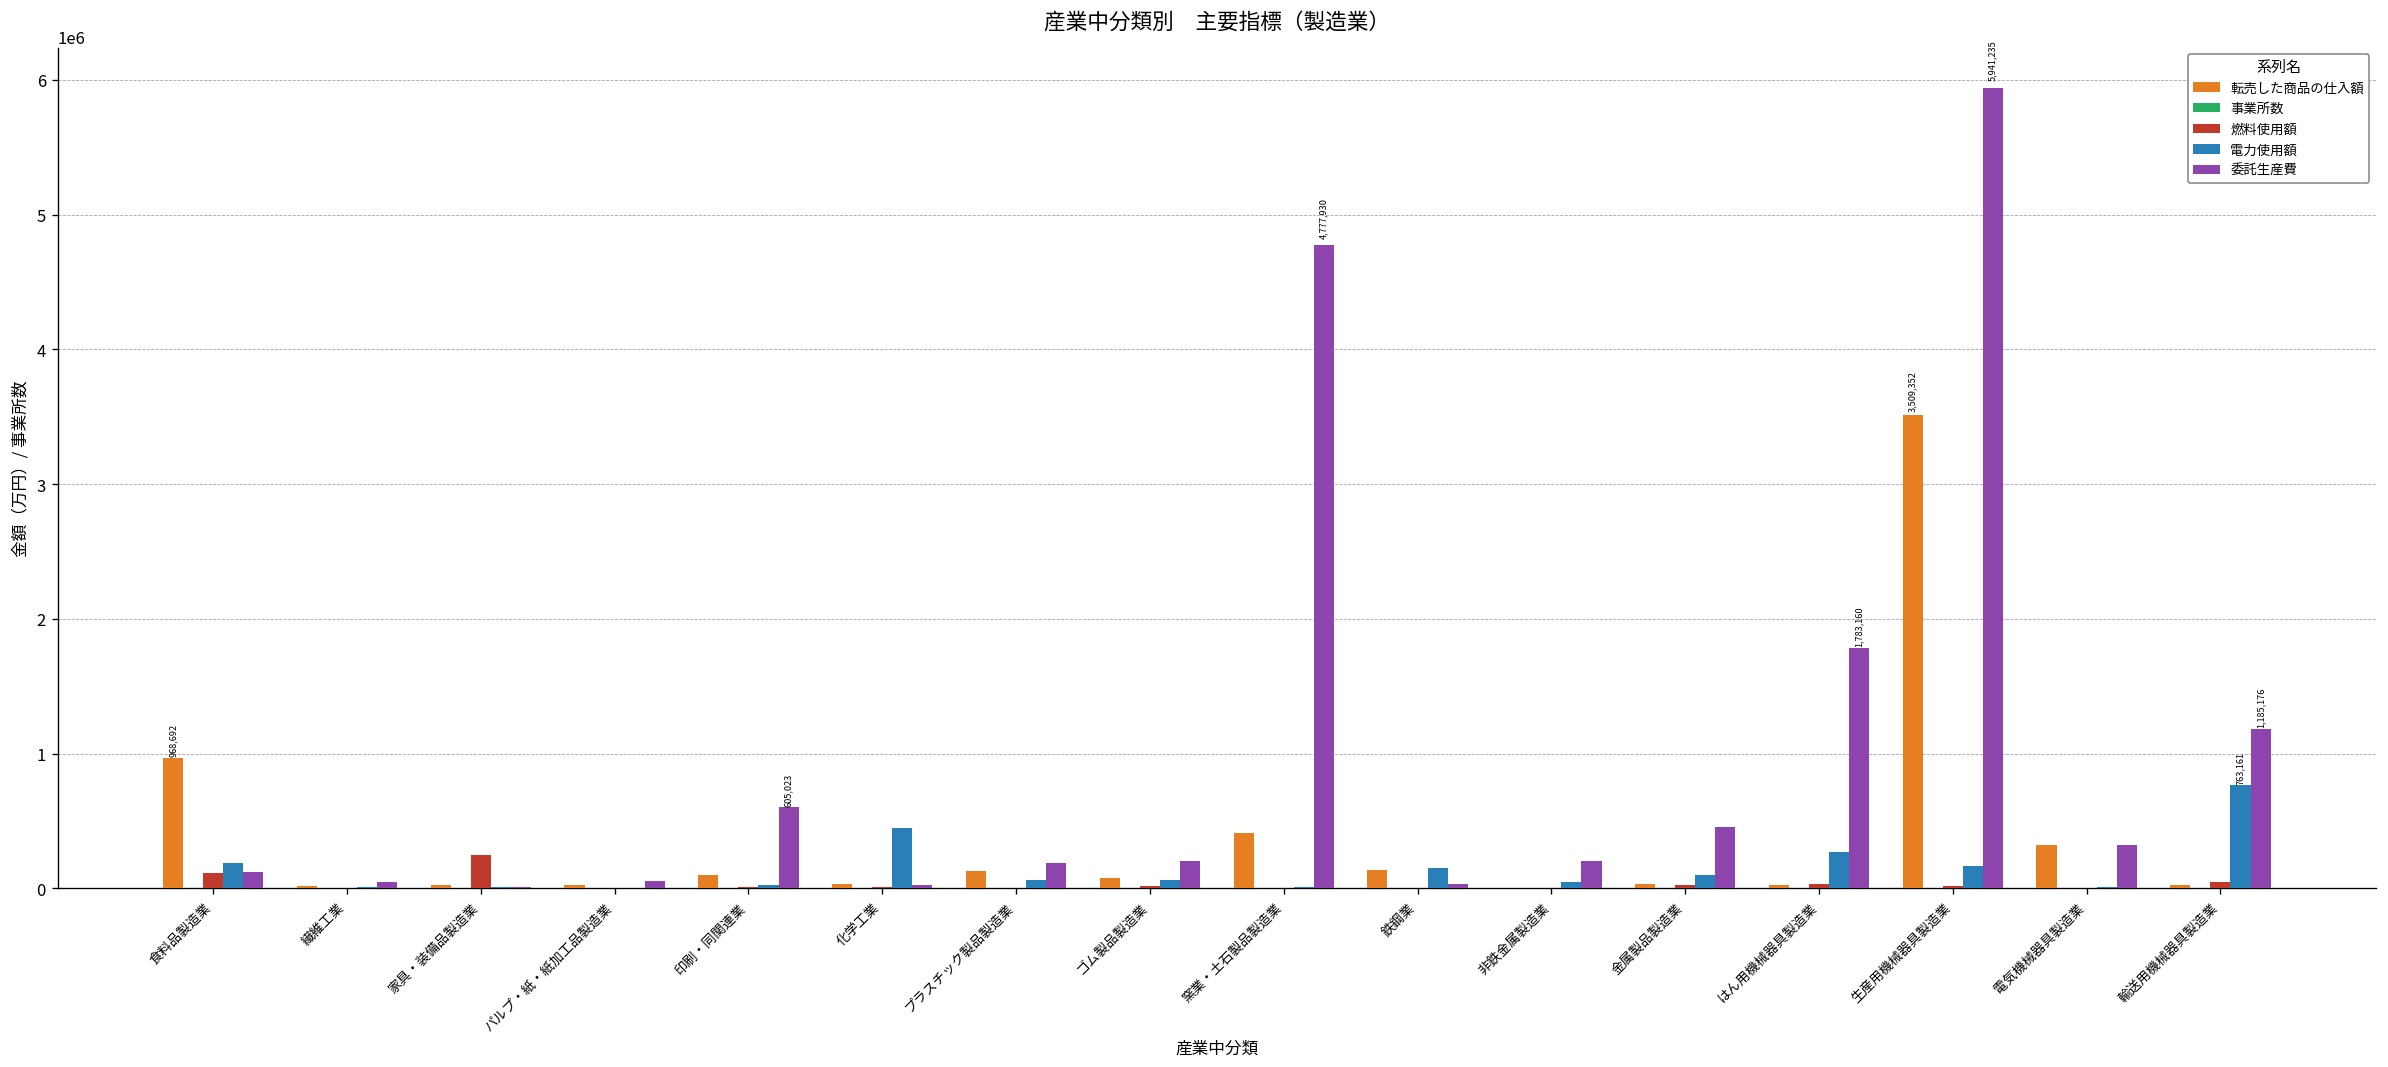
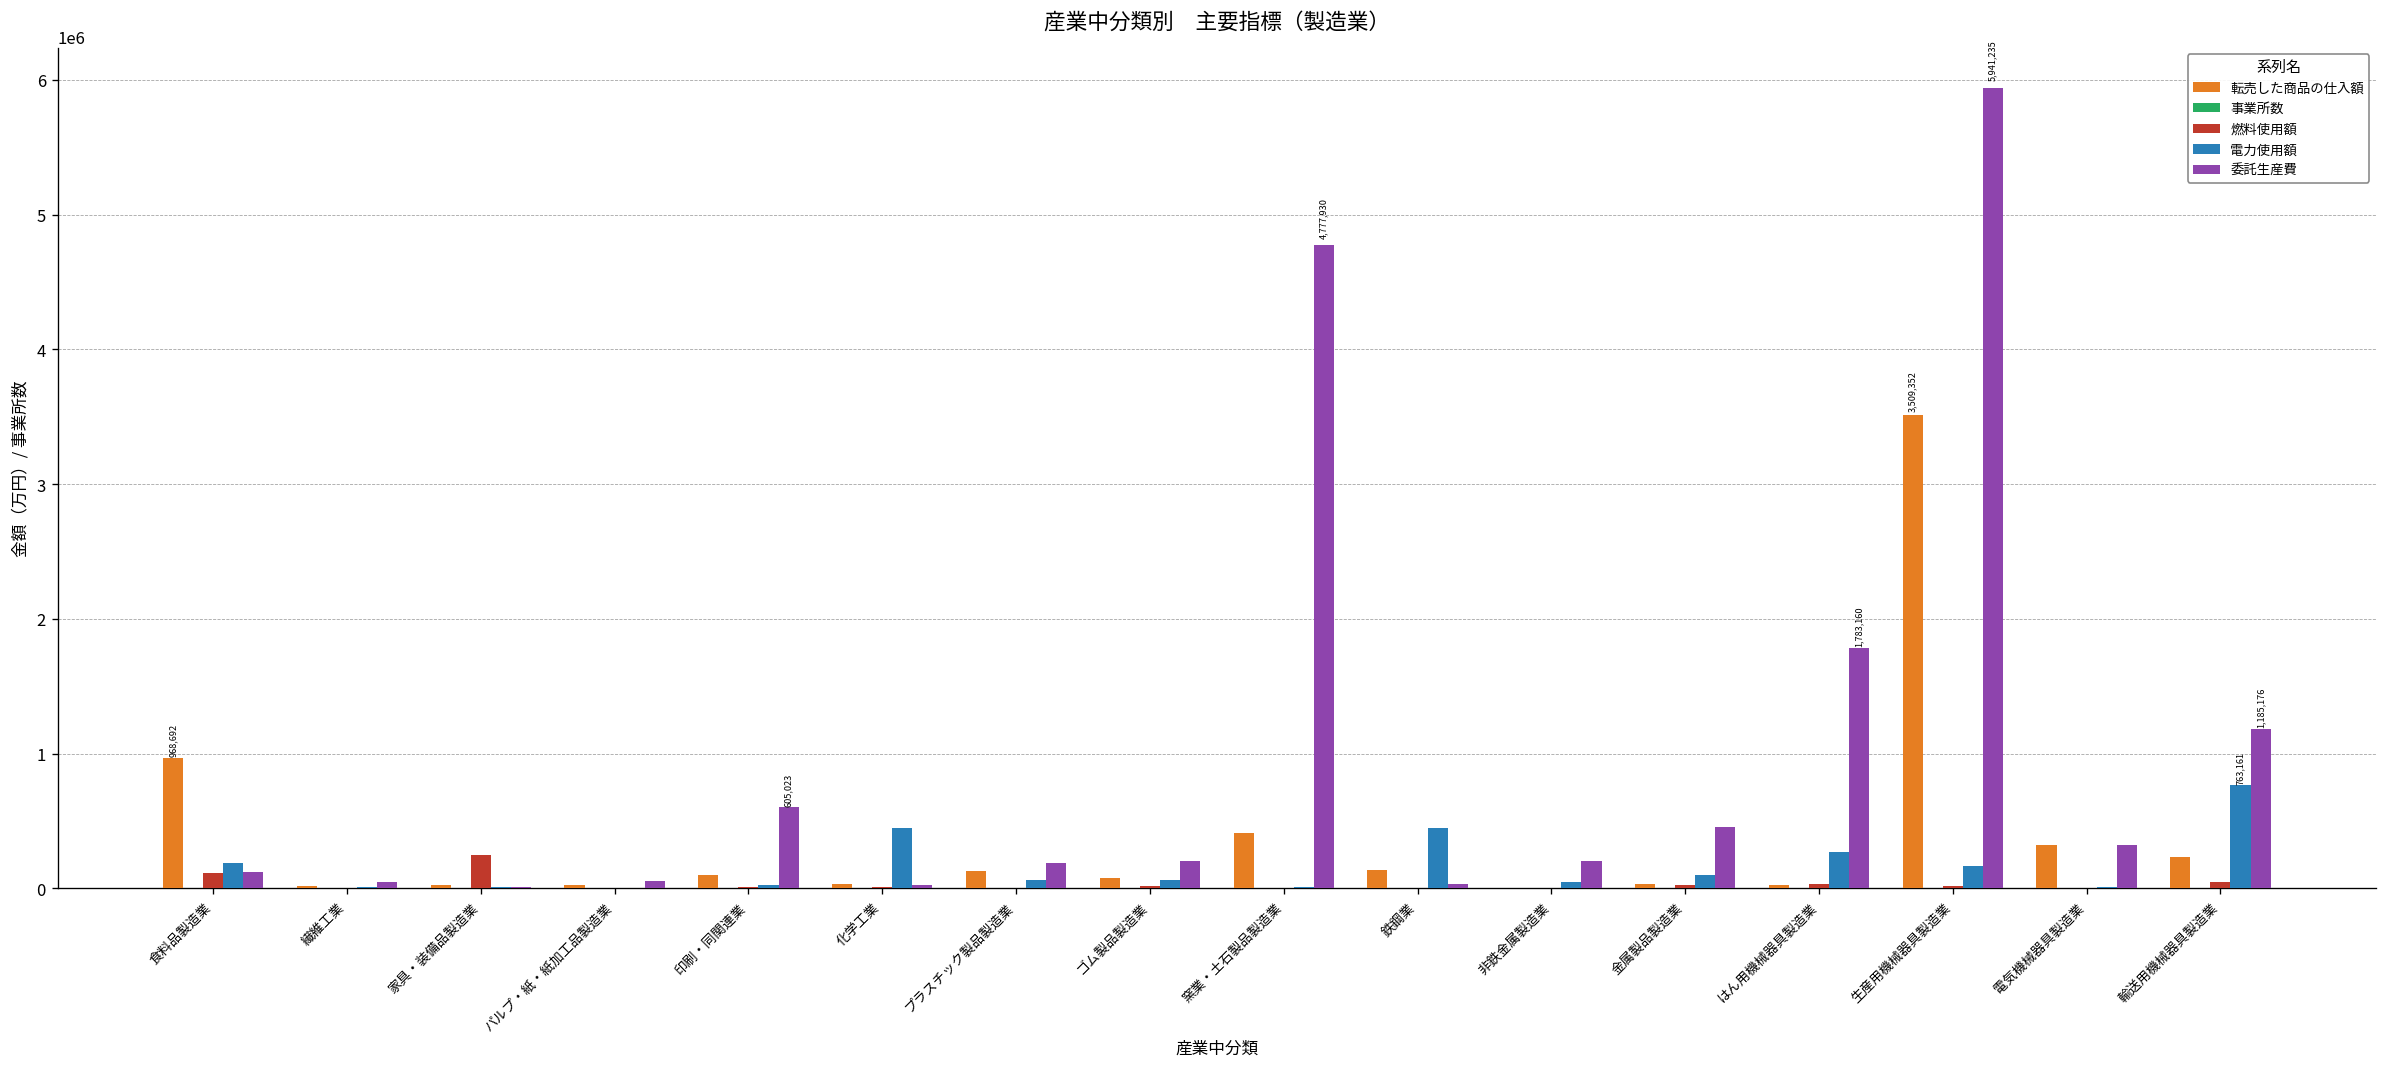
  {
    "転売した商品の仕入額": {
      "パルプ・紙・紙加工品製造業": "20000",
      "印刷・同関連業": "100000",
      "化学工業": "30000",
      "プラスチック製品製造業": "130000",
      "ゴム製品製造業": "80000",
      "窯業・土石製品製造業": "410000",
      "鉄鋼業": "140000",
      "非鉄金属製造業": "0",
      "金属製品製造業": "30000",
      "はん用機械器具製造業": "20000",
      "電気機械器具製造業": "320000",
-     "輸送用機械器具製造業": "30000"
+     "輸送用機械器具製造業": "230000"
    },
    "燃料使用額": {
      "食料品製造業": "120000",
      "家具・装備品製造業": "250000",
      "金属製品製造業": "30000",
      "はん用機械器具製造業": "30000",
      "輸送用機械器具製造業": "50000"
    },
    "電力使用額": {
      "食料品製造業": "190000",
      "印刷・同関連業": "30000",
      "化学工業": "450000",
      "プラスチック製品製造業": "60000",
      "ゴム製品製造業": "60000",
-     "鉄鋼業": "150000",
+     "鉄鋼業": "450000",
      "非鉄金属製造業": "50000",
      "金属製品製造業": "100000",
      "はん用機械器具製造業": "270000",
      "生産用機械器具製造業": "160000"
    },
    "委託生産費": {
      "印刷・同関連業": "605,023",
      "窯業・土石製品製造業": "4,777,930",
      "はん用機械器具製造業": "1,783,160",
      "生産用機械器具製造業": "5,941,235",
      "輸送用機械器具製造業": "1,185,176"
    }
  }
